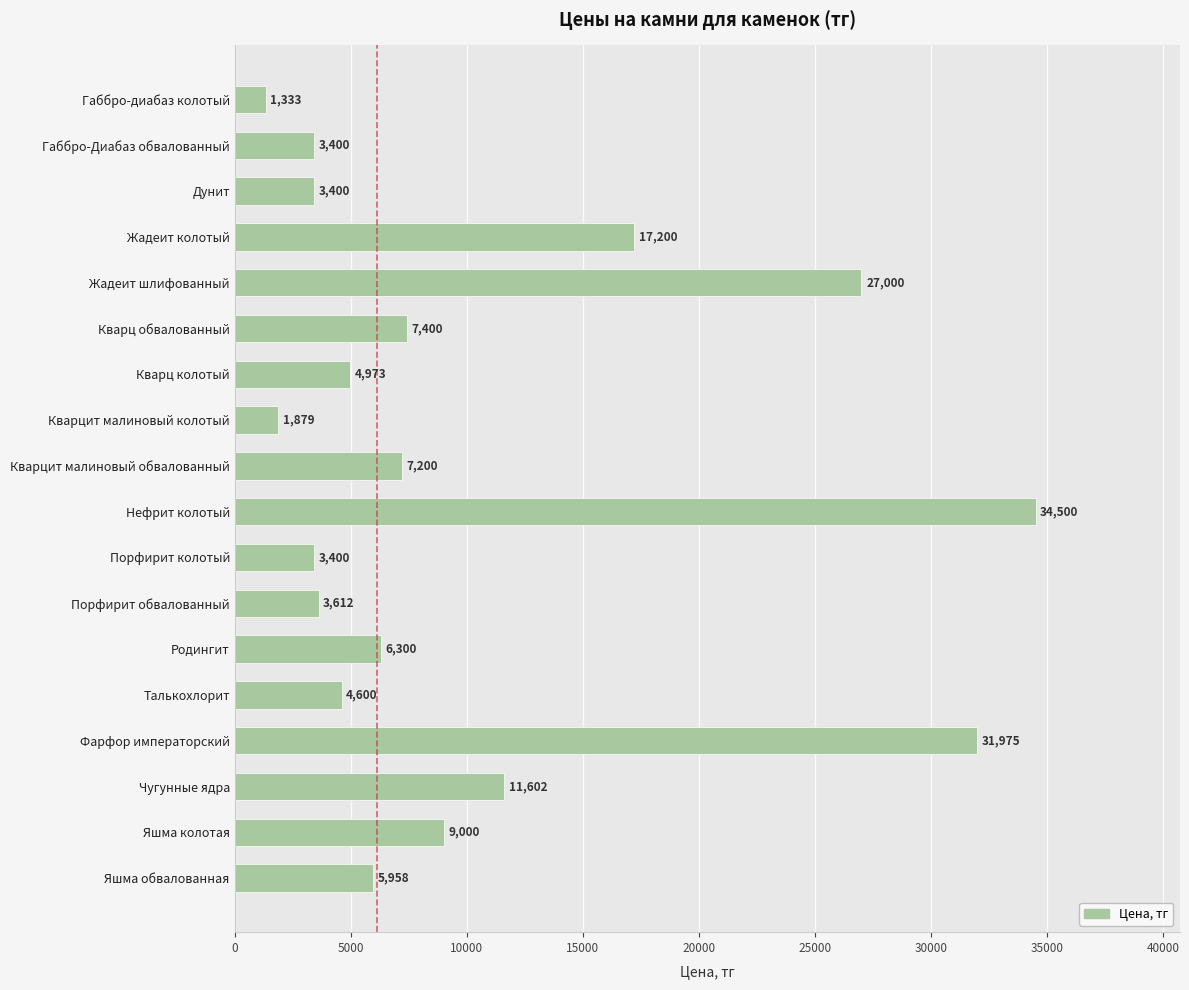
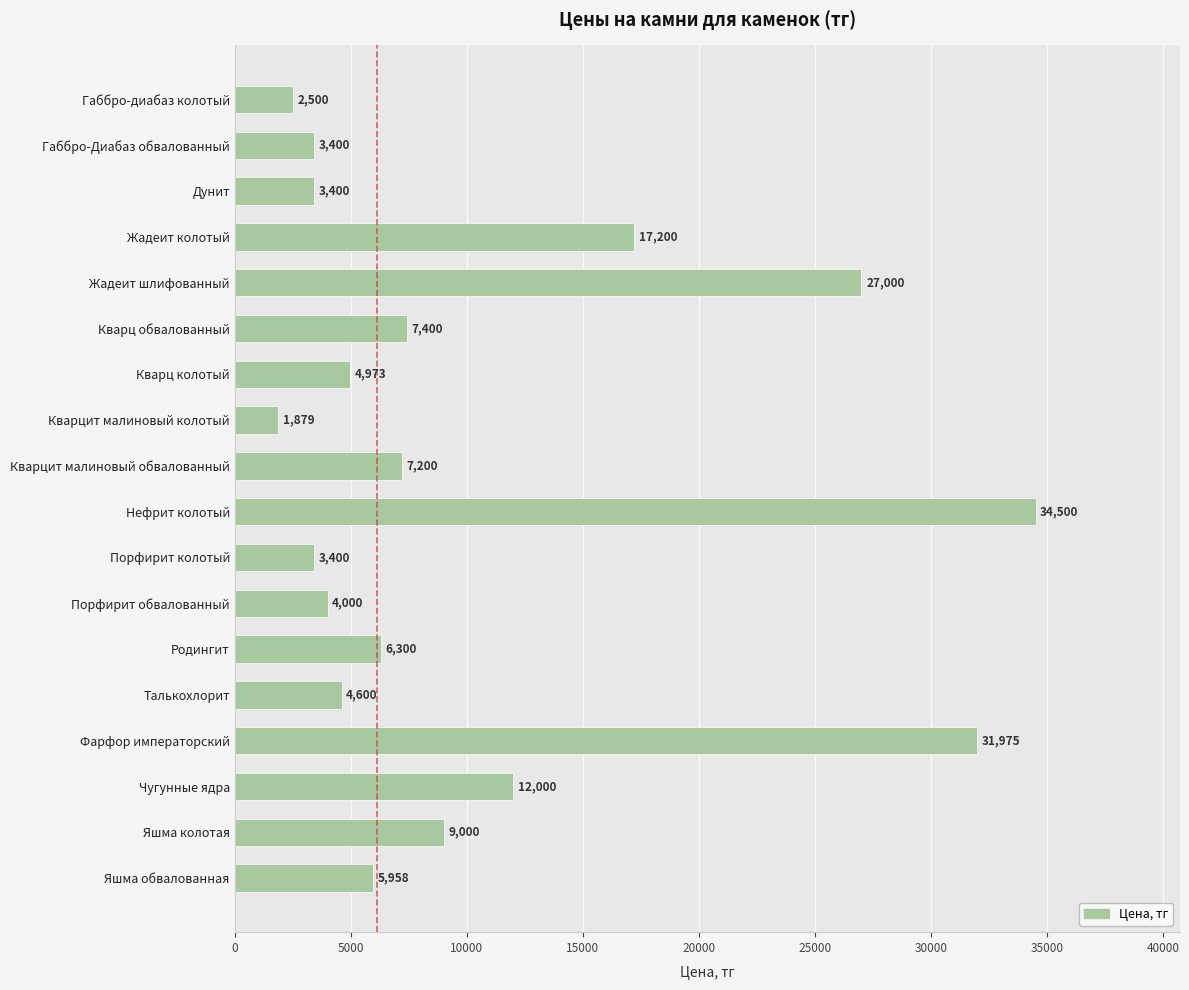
  {
-   "Габбро-диабаз колотый": "1,333",
+   "Габбро-диабаз колотый": "2,500",
    "Габбро-Диабаз обвалованный": "3,400",
    "Дунит": "3,400",
    "Жадеит колотый": "17,200",
    "Жадеит шлифованный": "27,000",
    "Кварц обвалованный": "7,400",
    "Кварц колотый": "4,973",
    "Кварцит малиновый колотый": "1,879",
    "Кварцит малиновый обвалованный": "7,200",
    "Нефрит колотый": "34,500",
    "Порфирит колотый": "3,400",
-   "Порфирит обвалованный": "3,612",
+   "Порфирит обвалованный": "4,000",
    "Родингит": "6,300",
    "Талькохлорит": "4,600",
    "Фарфор императорский": "31,975",
-   "Чугунные ядра": "11,602",
+   "Чугунные ядра": "12,000",
    "Яшма колотая": "9,000",
    "Яшма обвалованная": "5,958"
  }
